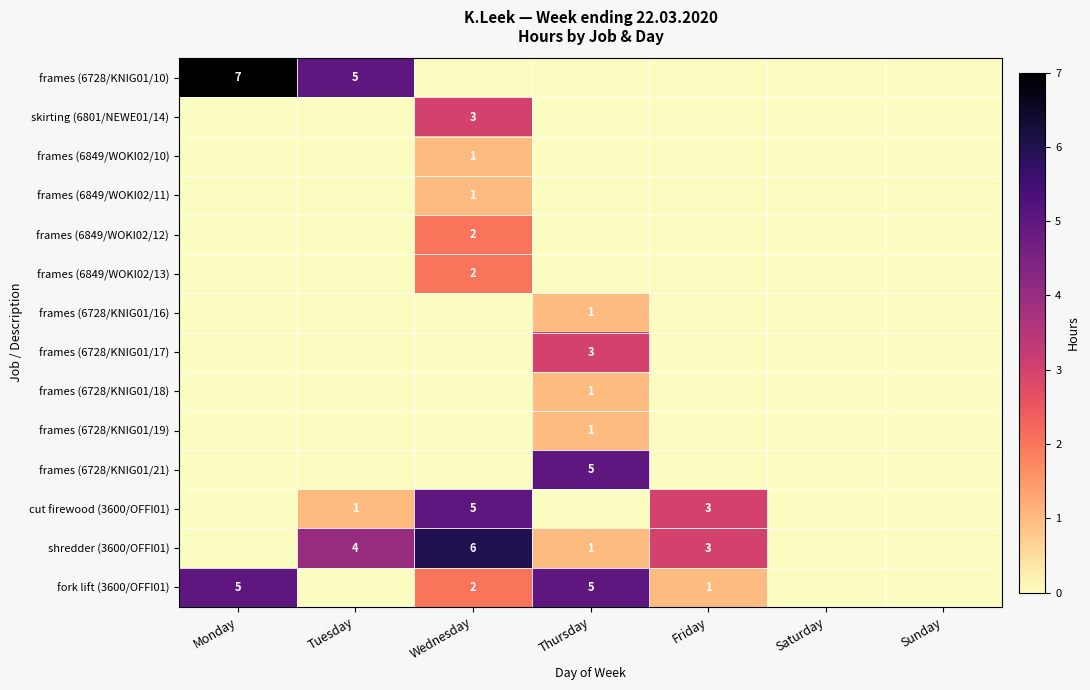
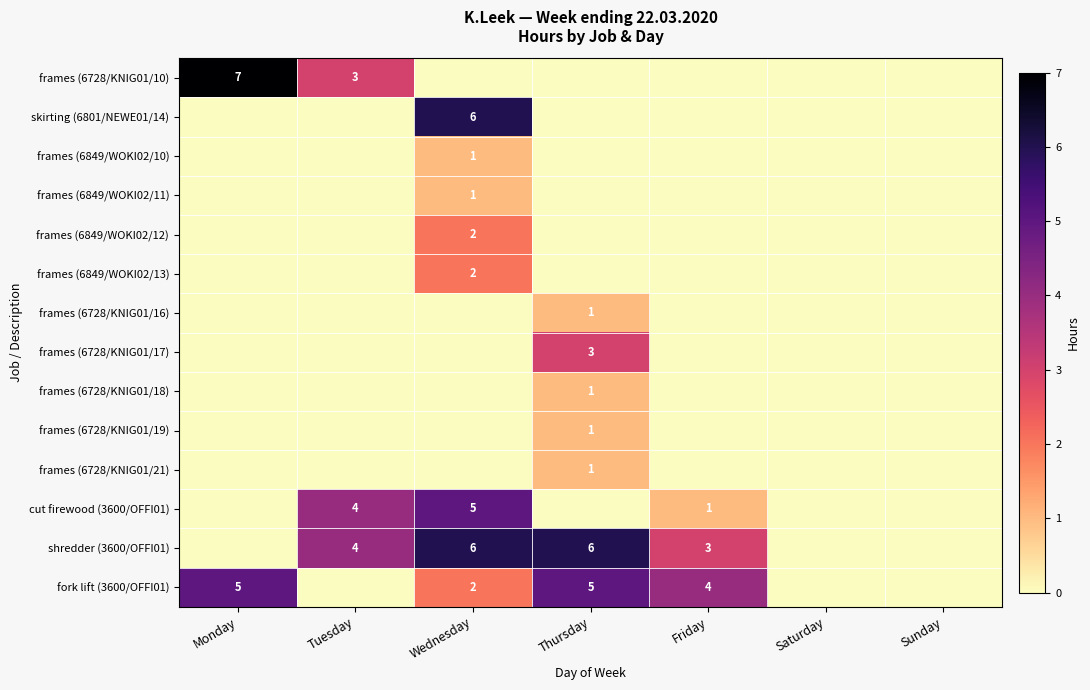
  {
    "frames (6728/KNIG01/10)": {
      "Monday": 7,
-     "Tuesday": 5
+     "Tuesday": 3
    },
    "skirting (6801/NEWE01/14)": {
-     "Wednesday": 3
+     "Wednesday": 6
    },
    "frames (6849/WOKI02/10)": {
      "Wednesday": 1
    },
    "frames (6849/WOKI02/11)": {
      "Wednesday": 1
    },
    "frames (6849/WOKI02/12)": {
      "Wednesday": 2
    },
    "frames (6849/WOKI02/13)": {
      "Wednesday": 2
    },
    "frames (6728/KNIG01/16)": {
      "Thursday": 1
    },
    "frames (6728/KNIG01/17)": {
      "Thursday": 3
    },
    "frames (6728/KNIG01/18)": {
      "Thursday": 1
    },
    "frames (6728/KNIG01/19)": {
      "Thursday": 1
    },
    "frames (6728/KNIG01/21)": {
-     "Thursday": 5
+     "Thursday": 1
    },
    "cut firewood (3600/OFFI01)": {
-     "Tuesday": 1,
+     "Tuesday": 4,
      "Wednesday": 5,
-     "Friday": 3
+     "Friday": 1
    },
    "shredder (3600/OFFI01)": {
      "Tuesday": 4,
      "Wednesday": 6,
-     "Thursday": 1,
+     "Thursday": 6,
      "Friday": 3
    },
    "fork lift (3600/OFFI01)": {
      "Monday": 5,
      "Wednesday": 2,
      "Thursday": 5,
-     "Friday": 1
+     "Friday": 4
    }
  }
